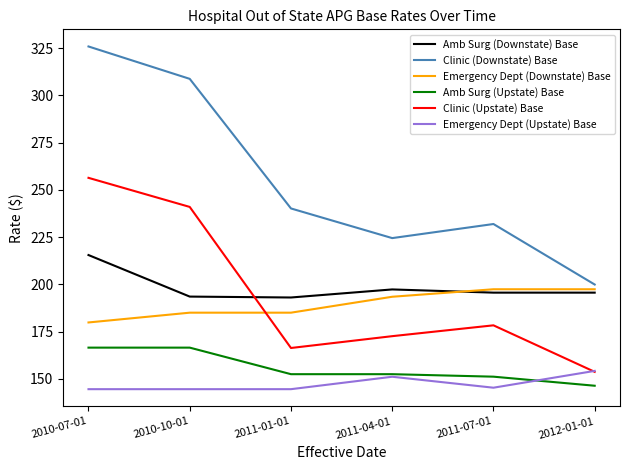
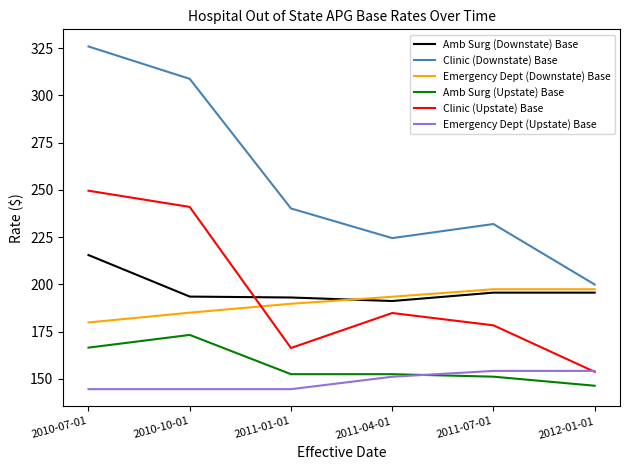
  {
    "Amb Surg (Downstate) Base": {
      "2010-07-01": 216,
      "2010-10-01": 194,
      "2011-01-01": 193,
-     "2011-04-01": 197,
+     "2011-04-01": 191,
      "2011-07-01": 196,
      "2012-01-01": 196
    },
    "Clinic (Downstate) Base": {
      "2010-07-01": 326,
      "2010-10-01": 309,
      "2011-01-01": 240,
      "2011-04-01": 224,
      "2011-07-01": 232,
      "2012-01-01": 200
    },
    "Emergency Dept (Downstate) Base": {
      "2010-07-01": 180,
      "2010-10-01": 185,
-     "2011-01-01": 185,
+     "2011-01-01": 190,
      "2011-04-01": 193,
      "2011-07-01": 197,
      "2012-01-01": 197
    },
    "Amb Surg (Upstate) Base": {
      "2010-07-01": 166,
-     "2010-10-01": 166,
+     "2010-10-01": 173,
      "2011-01-01": 152,
      "2011-07-01": 151,
      "2012-01-01": 146
    },
    "Clinic (Upstate) Base": {
-     "2010-07-01": 256,
+     "2010-07-01": 250,
      "2010-10-01": 241,
      "2011-01-01": 166,
-     "2011-04-01": 173,
+     "2011-04-01": 185,
      "2011-07-01": 178
    },
    "Emergency Dept (Upstate) Base": {
      "2010-07-01": 144,
      "2010-10-01": 144,
      "2011-01-01": 144,
-     "2011-07-01": 145
+     "2011-07-01": 154
    }
  }
